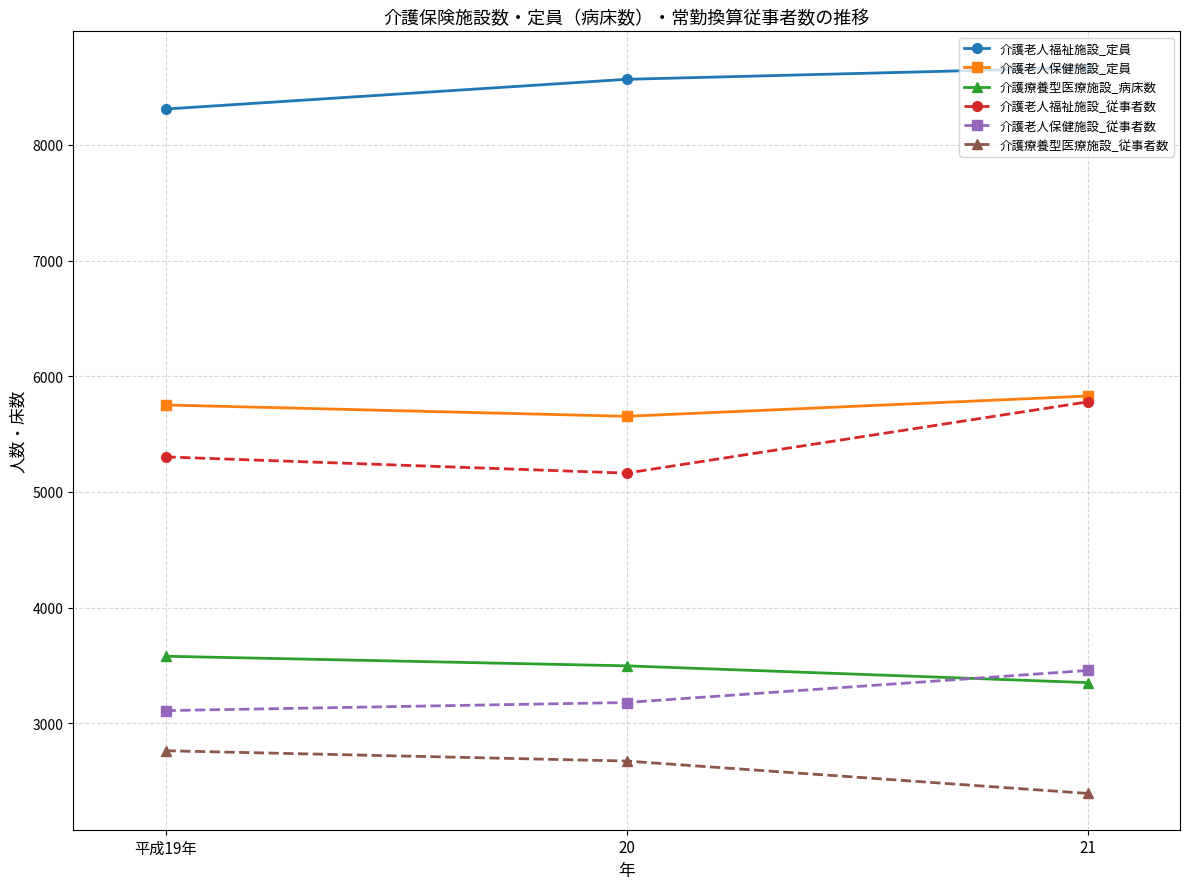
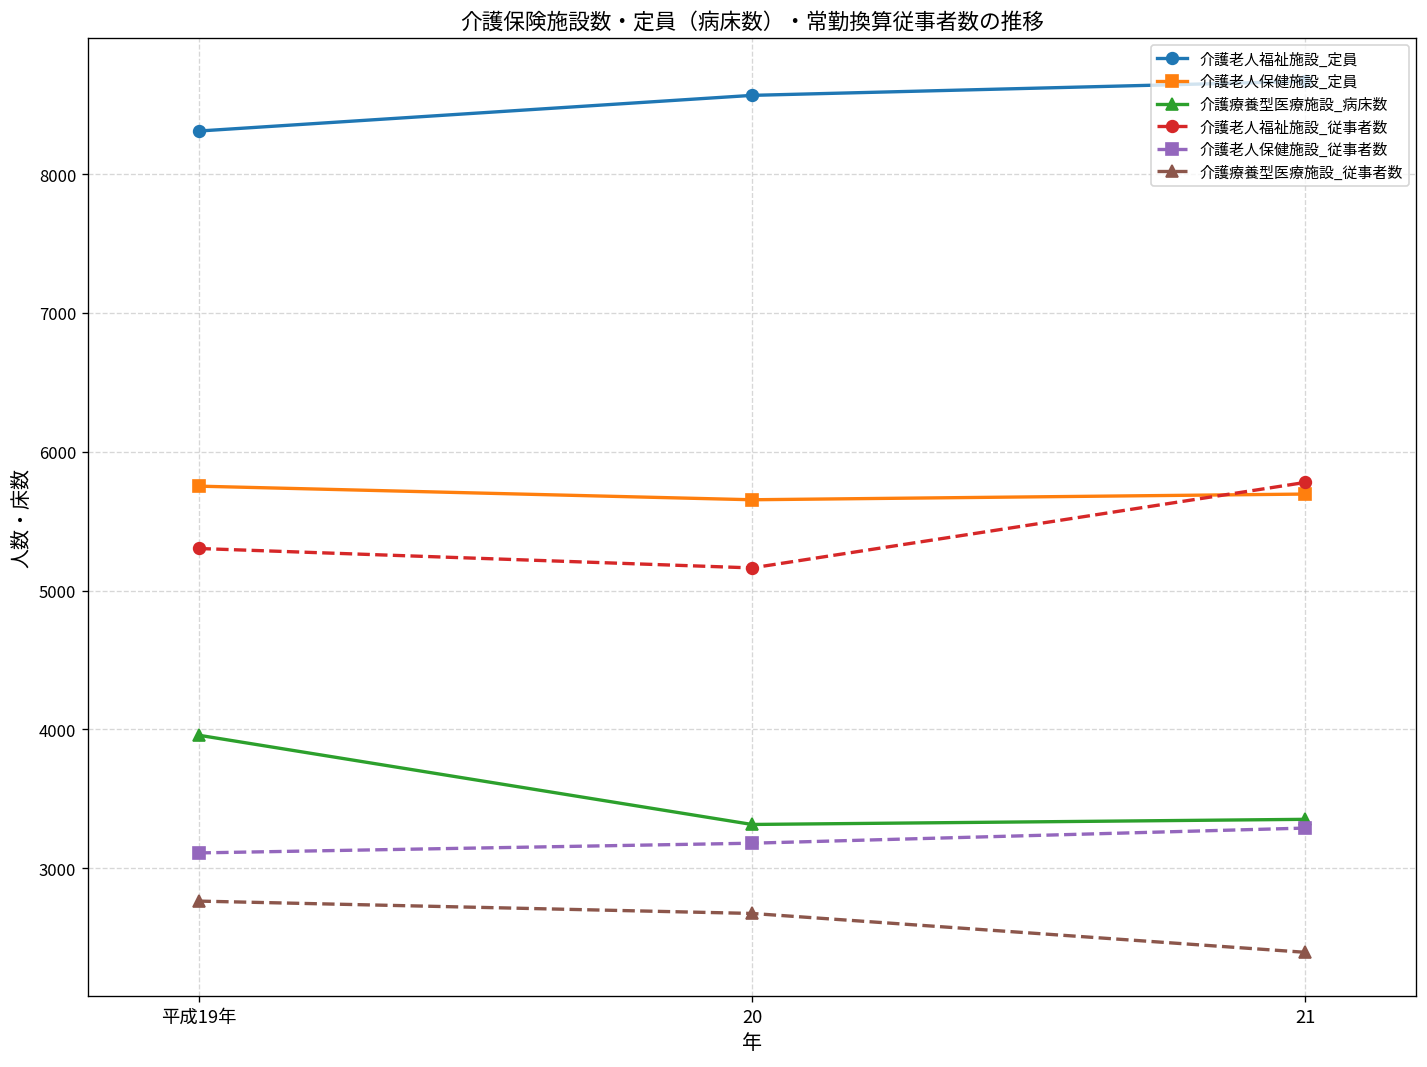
  {
    "介護老人福祉施設_定員": {
      "平成19年": 8310,
      "20": 8570
    },
    "介護老人保健施設_定員": {
      "平成19年": 5750,
      "20": 5650,
-     "21": 5830
+     "21": 5700
    },
    "介護療養型医療施設_病床数": {
-     "平成19年": 3580,
-     "20": 3500,
+     "平成19年": 3960,
+     "20": 3320,
      "21": 3350
    },
    "介護老人福祉施設_従事者数": {
      "平成19年": 5300,
      "20": 5160,
      "21": 5780
    },
    "介護老人保健施設_従事者数": {
      "平成19年": 3110,
      "20": 3180,
-     "21": 3460
+     "21": 3290
    },
    "介護療養型医療施設_従事者数": {
      "平成19年": 2760,
      "20": 2670,
      "21": 2390
    }
  }
